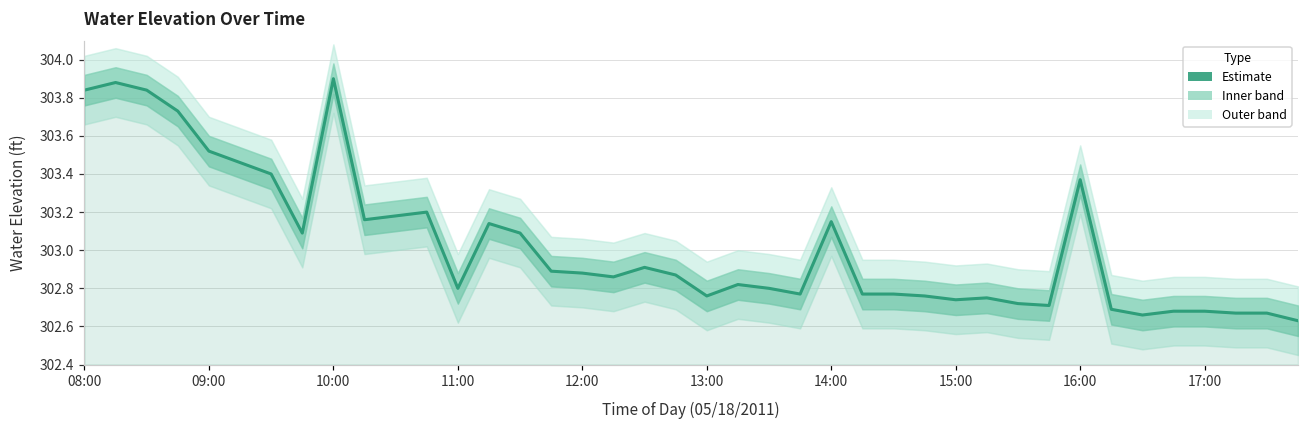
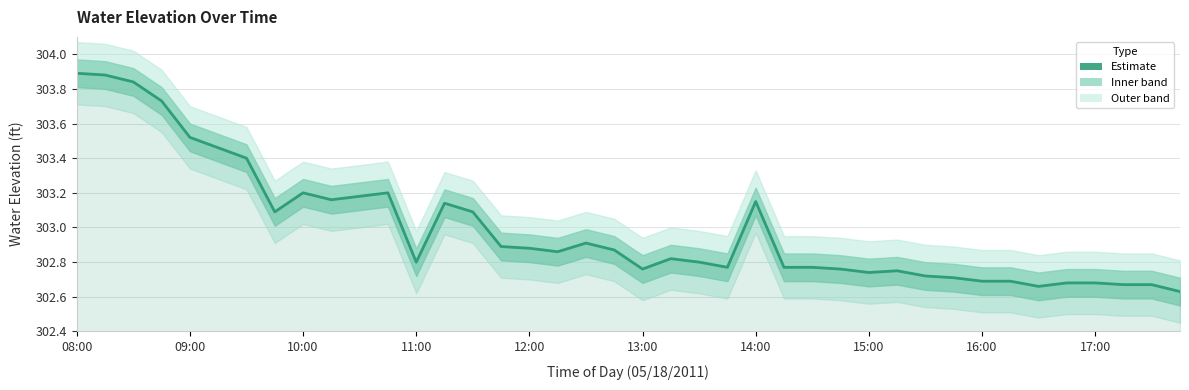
  {
    "Estimate": {
-     "08:00": 303.84,
+     "08:00": 303.89,
      "09:00": 303.52,
-     "10:00": 303.9,
+     "10:00": 303.2,
      "11:00": 302.80,
      "12:00": 302.88,
      "13:00": 302.76,
      "14:00": 303.15,
      "15:00": 302.74,
-     "16:00": 303.37,
+     "16:00": 302.69,
      "17:00": 302.68
    }
  }
